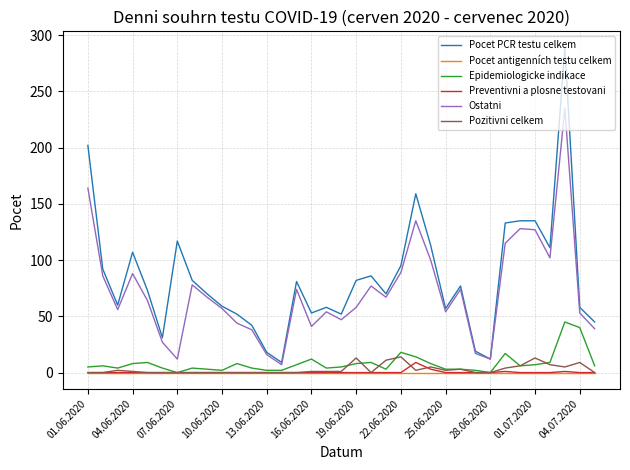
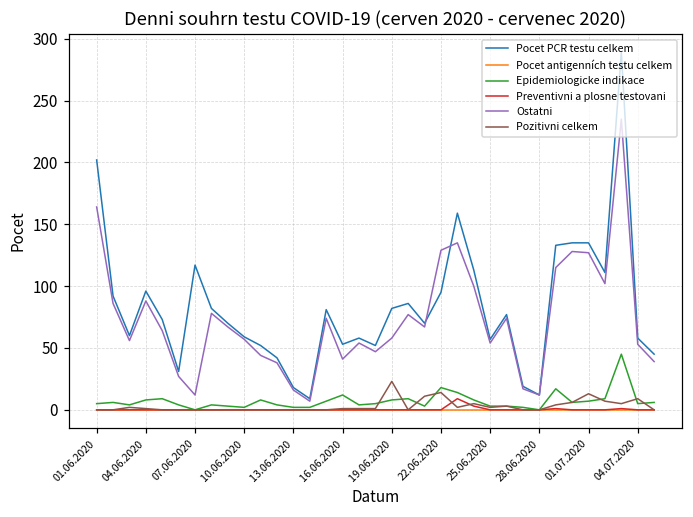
  {
    "Pocet PCR testu celkem": {
      "01.06.2020": 202,
-     "04.06.2020": 107,
+     "04.06.2020": 96,
      "07.06.2020": 117,
      "16.06.2020": 53,
      "19.06.2020": 82,
      "22.06.2020": 95,
      "25.06.2020": 57,
      "01.07.2020": 135,
      "04.07.2020": 58
    },
    "Epidemiologicke indikace": {
      "01.06.2020": 5,
      "04.06.2020": 8,
      "16.06.2020": 12,
      "19.06.2020": 8,
      "22.06.2020": 18,
      "01.07.2020": 7,
-     "04.07.2020": 40
+     "04.07.2020": 5
    },
    "Ostatni": {
      "01.06.2020": 164,
      "04.06.2020": 88,
      "07.06.2020": 12,
      "16.06.2020": 41,
      "19.06.2020": 58,
-     "22.06.2020": 89,
+     "22.06.2020": 129,
      "25.06.2020": 54,
      "01.07.2020": 127,
      "04.07.2020": 53
    },
    "Pozitivni celkem": {
-     "19.06.2020": 13,
+     "19.06.2020": 23,
      "22.06.2020": 14,
      "01.07.2020": 13,
      "04.07.2020": 9
    }
  }
